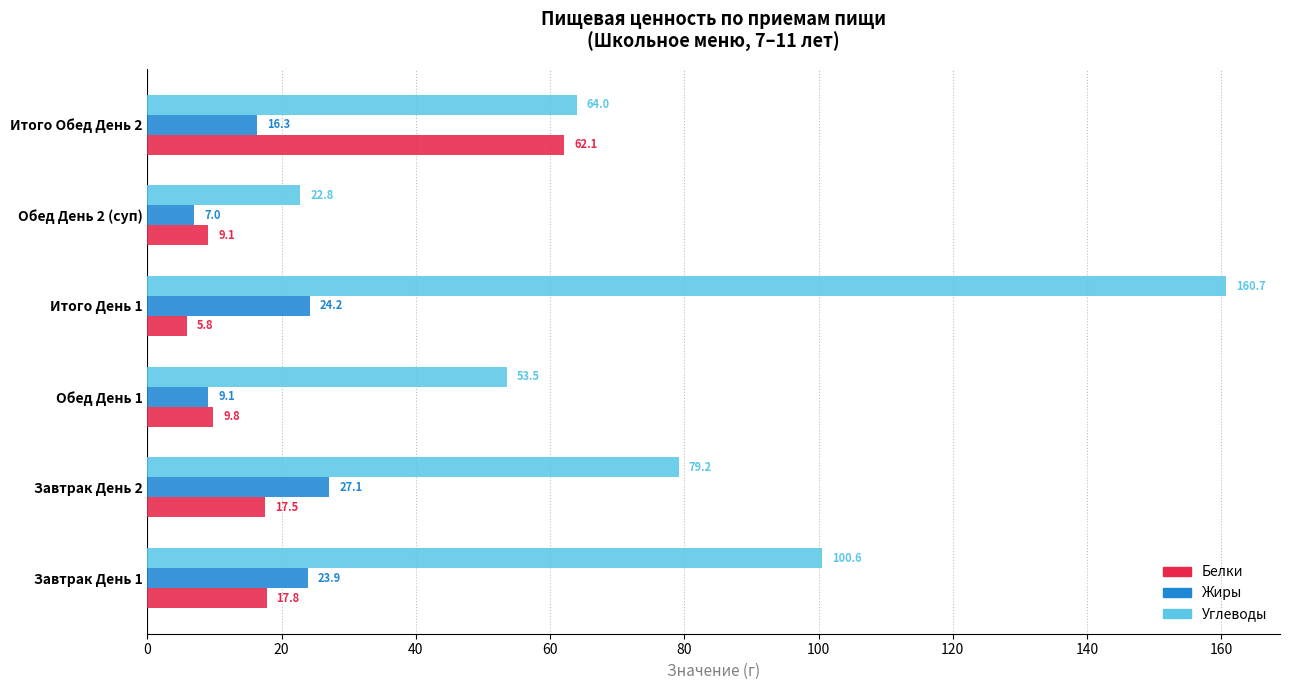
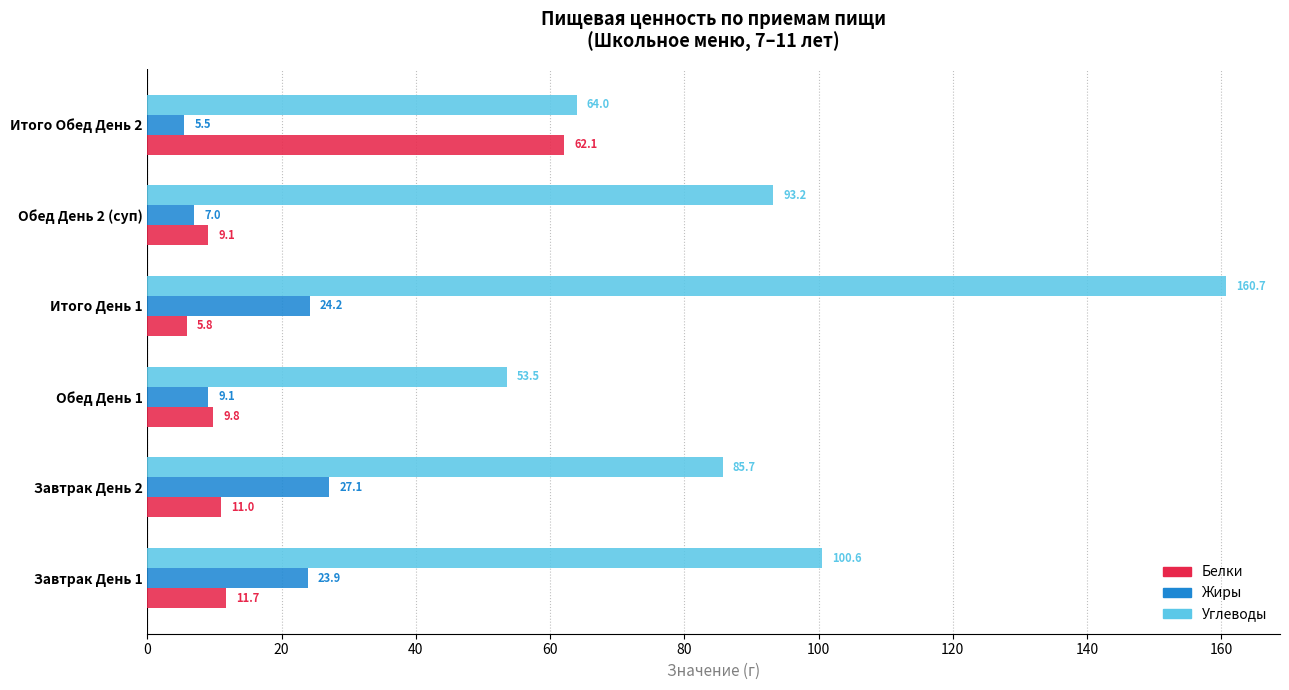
  {
    "Белки": {
      "Итого Обед День 2": 62.1,
      "Обед День 2 (суп)": 9.1,
      "Итого День 1": 5.8,
      "Обед День 1": 9.8,
-     "Завтрак День 2": 17.5,
-     "Завтрак День 1": 17.8
+     "Завтрак День 2": 11.0,
+     "Завтрак День 1": 11.7
    },
    "Жиры": {
-     "Итого Обед День 2": 16.3,
+     "Итого Обед День 2": 5.5,
      "Обед День 2 (суп)": 7.0,
      "Итого День 1": 24.2,
      "Обед День 1": 9.1,
      "Завтрак День 2": 27.1,
      "Завтрак День 1": 23.9
    },
    "Углеводы": {
      "Итого Обед День 2": 64.0,
-     "Обед День 2 (суп)": 22.8,
+     "Обед День 2 (суп)": 93.2,
      "Итого День 1": 160.7,
      "Обед День 1": 53.5,
-     "Завтрак День 2": 79.2,
+     "Завтрак День 2": 85.7,
      "Завтрак День 1": 100.6
    }
  }
